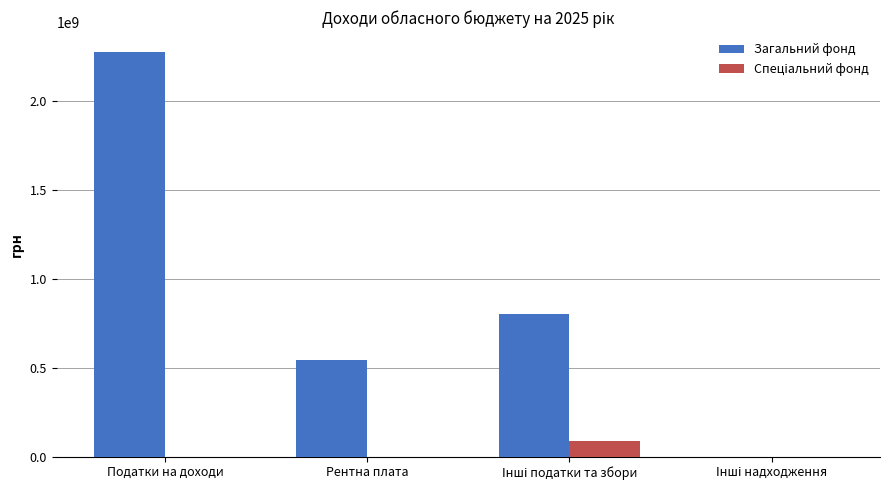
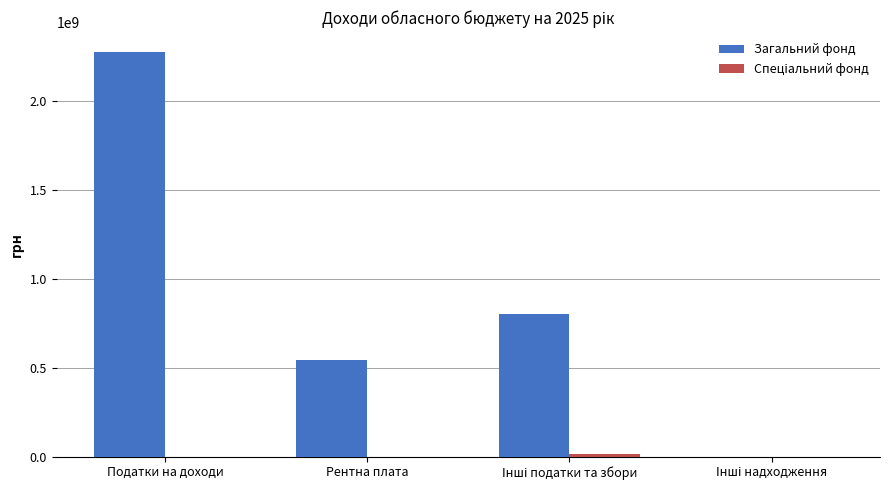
  {
    "Загальний фонд": {
      "Податки на доходи": 2280000000,
      "Рентна плата": 550000000,
      "Інші податки та збори": 800000000,
      "Інші надходження": 0
    },
    "Спеціальний фонд": {
      "Податки на доходи": 0,
      "Рентна плата": 0,
-     "Інші податки та збори": 90000000,
+     "Інші податки та збори": 10000000,
      "Інші надходження": 0
    }
  }
